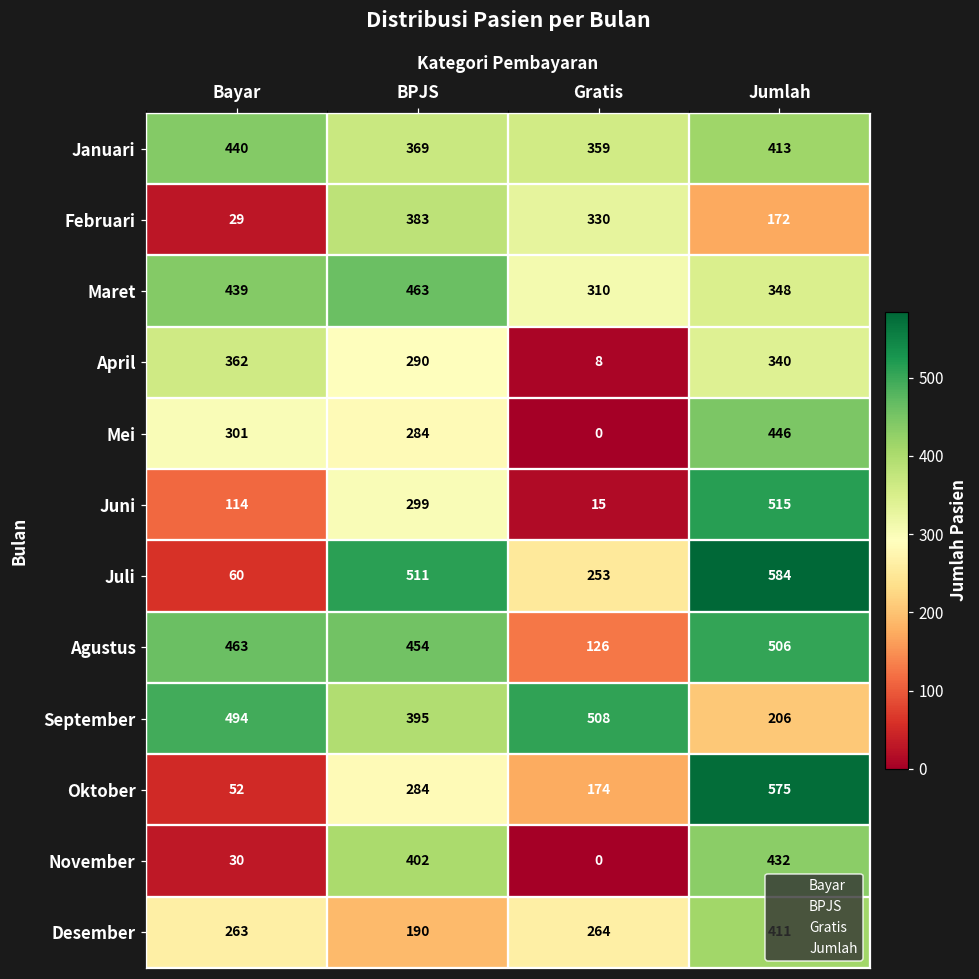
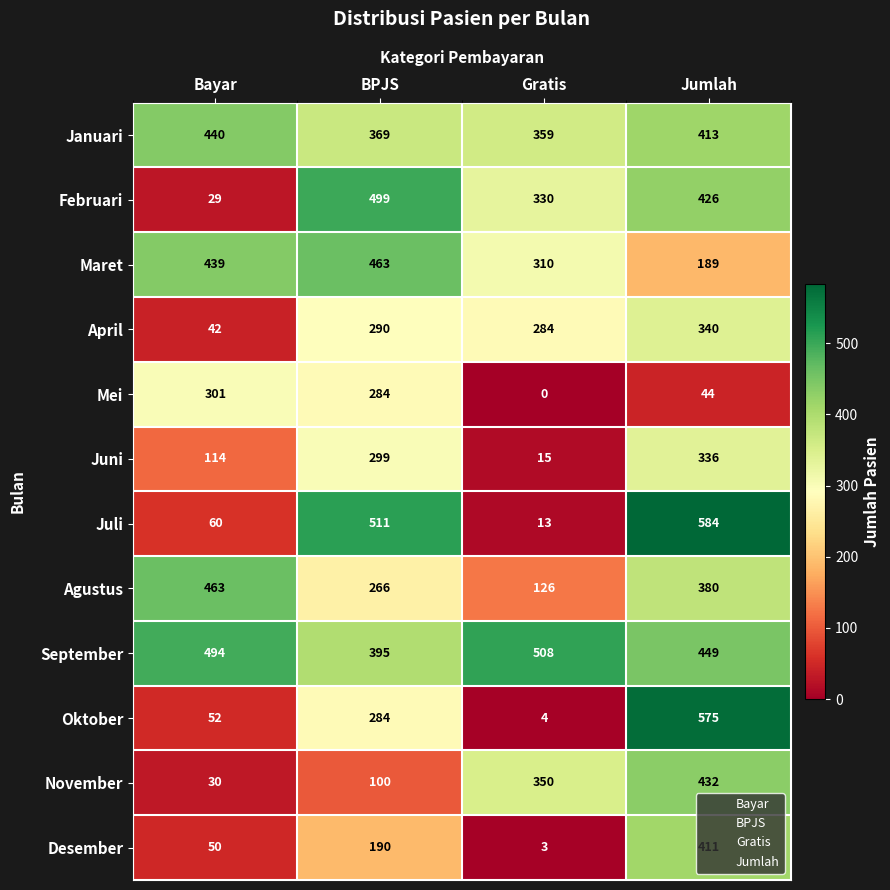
  {
    "Januari": {
      "Bayar": 440,
      "BPJS": 369,
      "Gratis": 359,
      "Jumlah": 413
    },
    "Februari": {
      "Bayar": 29,
-     "BPJS": 383,
+     "BPJS": 499,
      "Gratis": 330,
-     "Jumlah": 172
+     "Jumlah": 426
    },
    "Maret": {
      "Bayar": 439,
      "BPJS": 463,
      "Gratis": 310,
-     "Jumlah": 348
+     "Jumlah": 189
    },
    "April": {
-     "Bayar": 362,
+     "Bayar": 42,
      "BPJS": 290,
-     "Gratis": 8,
+     "Gratis": 284,
      "Jumlah": 340
    },
    "Mei": {
      "Bayar": 301,
      "BPJS": 284,
      "Gratis": 0,
-     "Jumlah": 446
+     "Jumlah": 44
    },
    "Juni": {
      "Bayar": 114,
      "BPJS": 299,
      "Gratis": 15,
-     "Jumlah": 515
+     "Jumlah": 336
    },
    "Juli": {
      "Bayar": 60,
      "BPJS": 511,
-     "Gratis": 253,
+     "Gratis": 13,
      "Jumlah": 584
    },
    "Agustus": {
      "Bayar": 463,
-     "BPJS": 454,
+     "BPJS": 266,
      "Gratis": 126,
-     "Jumlah": 506
+     "Jumlah": 380
    },
    "September": {
      "Bayar": 494,
      "BPJS": 395,
      "Gratis": 508,
-     "Jumlah": 206
+     "Jumlah": 449
    },
    "Oktober": {
      "Bayar": 52,
      "BPJS": 284,
-     "Gratis": 174,
+     "Gratis": 4,
      "Jumlah": 575
    },
    "November": {
      "Bayar": 30,
-     "BPJS": 402,
-     "Gratis": 0,
+     "BPJS": 100,
+     "Gratis": 350,
      "Jumlah": 432
    },
    "Desember": {
-     "Bayar": 263,
+     "Bayar": 50,
      "BPJS": 190,
-     "Gratis": 264
+     "Gratis": 3
    }
  }
